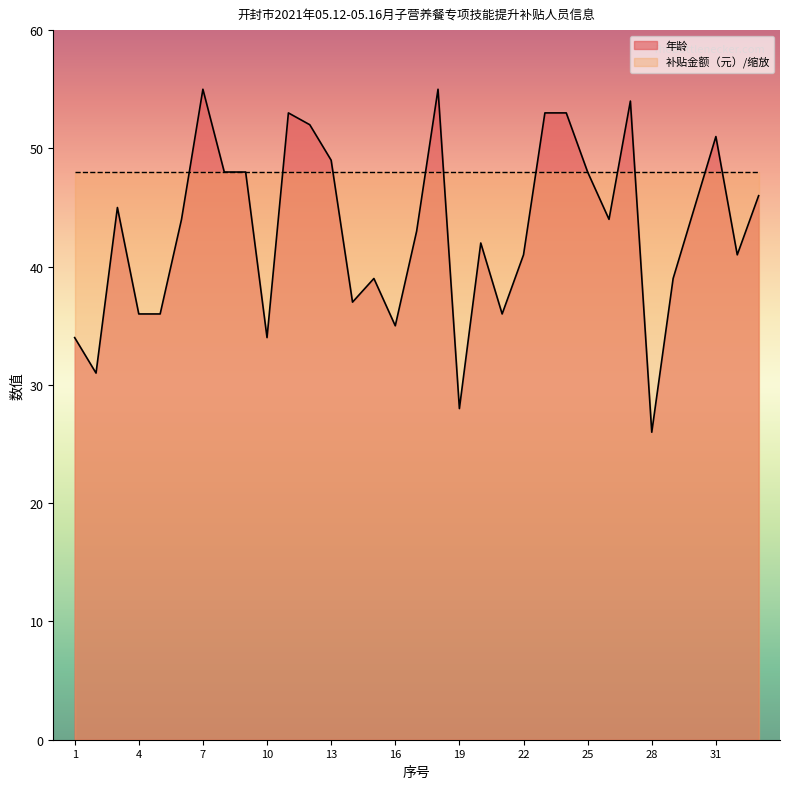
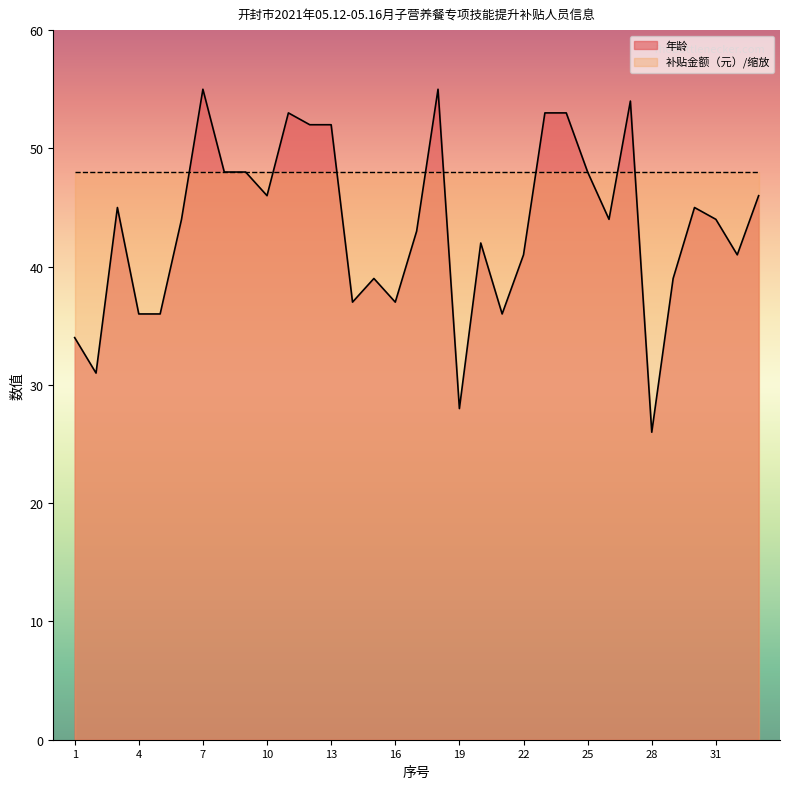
  {
    "年龄": {
      "1": 34,
      "4": 36,
      "7": 55,
-     "10": 34,
-     "13": 49,
-     "16": 35,
+     "10": 46,
+     "13": 52,
+     "16": 37,
      "19": 28,
      "22": 41,
      "28": 26,
-     "31": 51
+     "31": 44
    },
    "补贴金额（元）/缩放": {
      "1": 48,
      "4": 48,
      "7": 48,
      "10": 48,
      "13": 48,
      "16": 48,
      "19": 48,
      "22": 48,
      "28": 48,
      "31": 48
    }
  }
